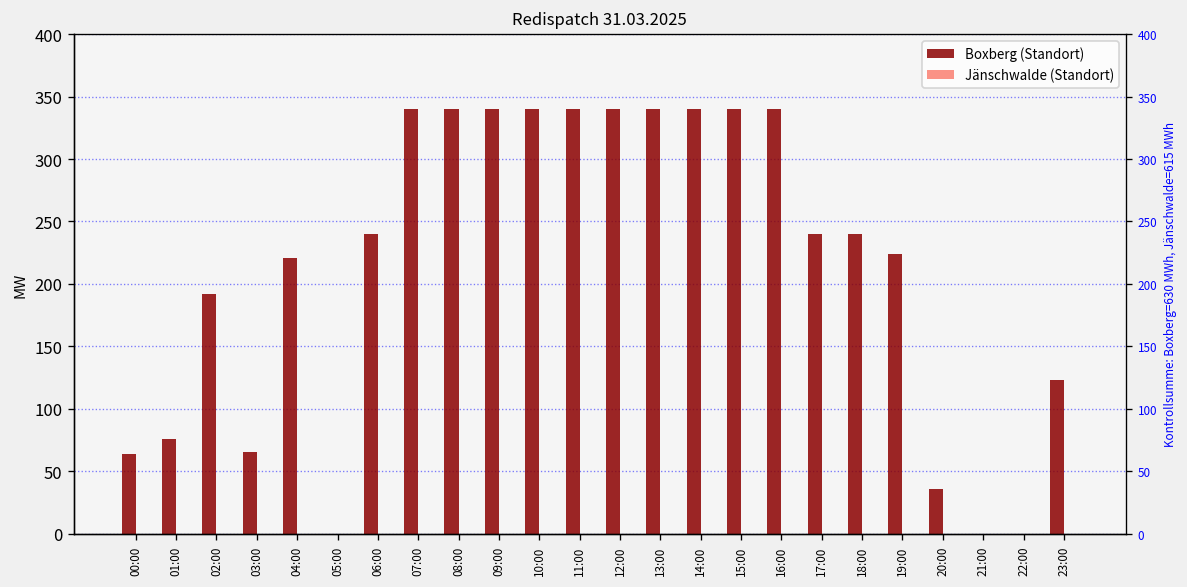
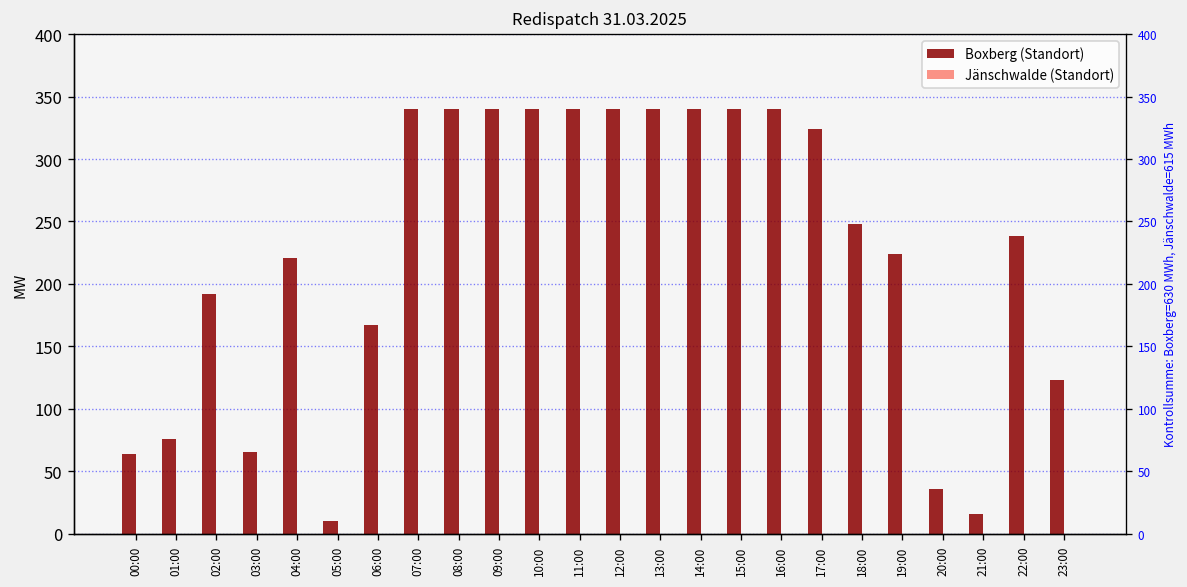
  {
    "Boxberg (Standort)": {
      "00:00": 64,
      "01:00": 76,
      "02:00": 192,
      "03:00": 65,
      "04:00": 221,
-     "05:00": 0,
-     "06:00": 240,
+     "05:00": 10,
+     "06:00": 167,
      "07:00": 340,
      "08:00": 340,
      "09:00": 340,
      "10:00": 340,
      "11:00": 340,
      "12:00": 340,
      "13:00": 340,
      "14:00": 340,
      "15:00": 340,
      "16:00": 340,
-     "17:00": 240,
-     "18:00": 240,
+     "17:00": 324,
+     "18:00": 248,
      "19:00": 224,
      "20:00": 36,
-     "21:00": 0,
-     "22:00": 0,
+     "21:00": 16,
+     "22:00": 238,
      "23:00": 123
    },
    "Jänschwalde (Standort)": {
      "00:00": 0,
      "01:00": 0,
      "02:00": 0,
      "03:00": 0,
      "04:00": 0,
      "05:00": 0,
      "06:00": 0,
      "07:00": 0,
      "08:00": 0,
      "09:00": 0,
      "10:00": 0,
      "11:00": 0,
      "12:00": 0,
      "13:00": 0,
      "14:00": 0,
      "15:00": 0,
      "16:00": 0,
      "17:00": 0,
      "18:00": 0,
      "19:00": 0,
      "20:00": 0,
      "21:00": 0,
      "22:00": 0,
      "23:00": 0
    }
  }
